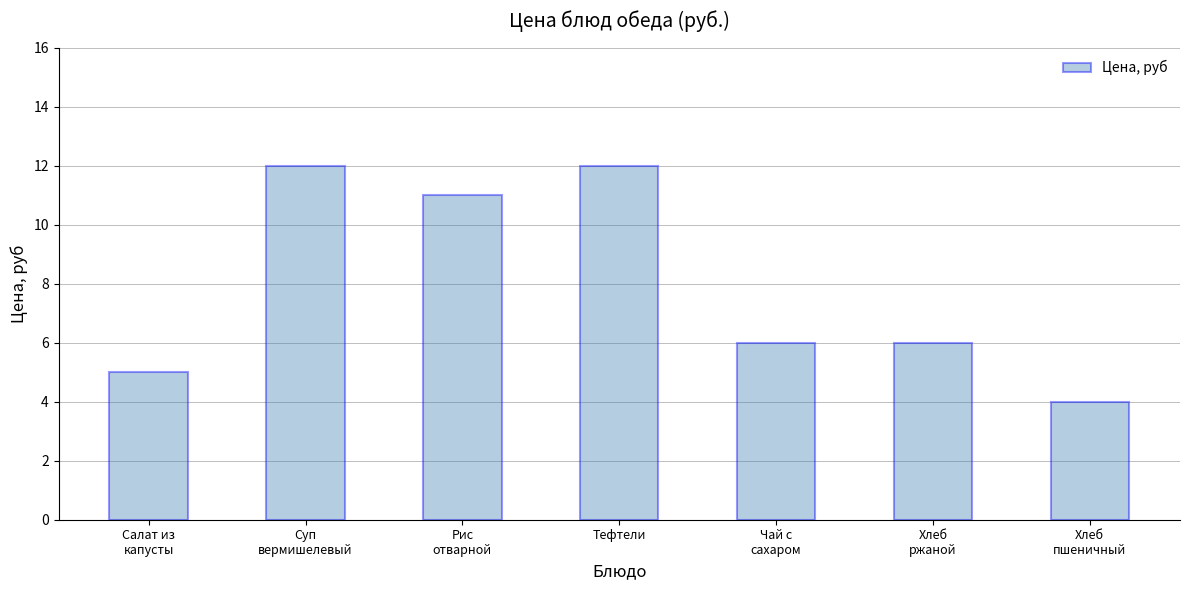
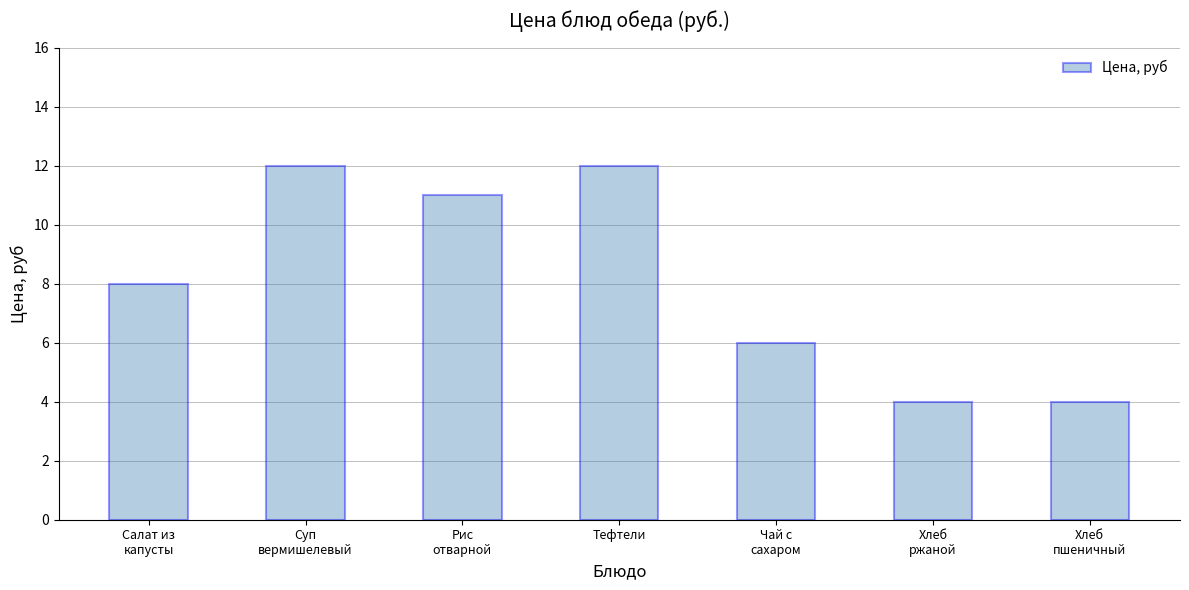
  {
-   "Салат из капусты": 5,
+   "Салат из капусты": 8,
    "Суп вермишелевый": 12,
    "Рис отварной": 11,
    "Тефтели": 12,
    "Чай с сахаром": 6,
-   "Хлеб ржаной": 6,
+   "Хлеб ржаной": 4,
    "Хлеб пшеничный": 4
  }
